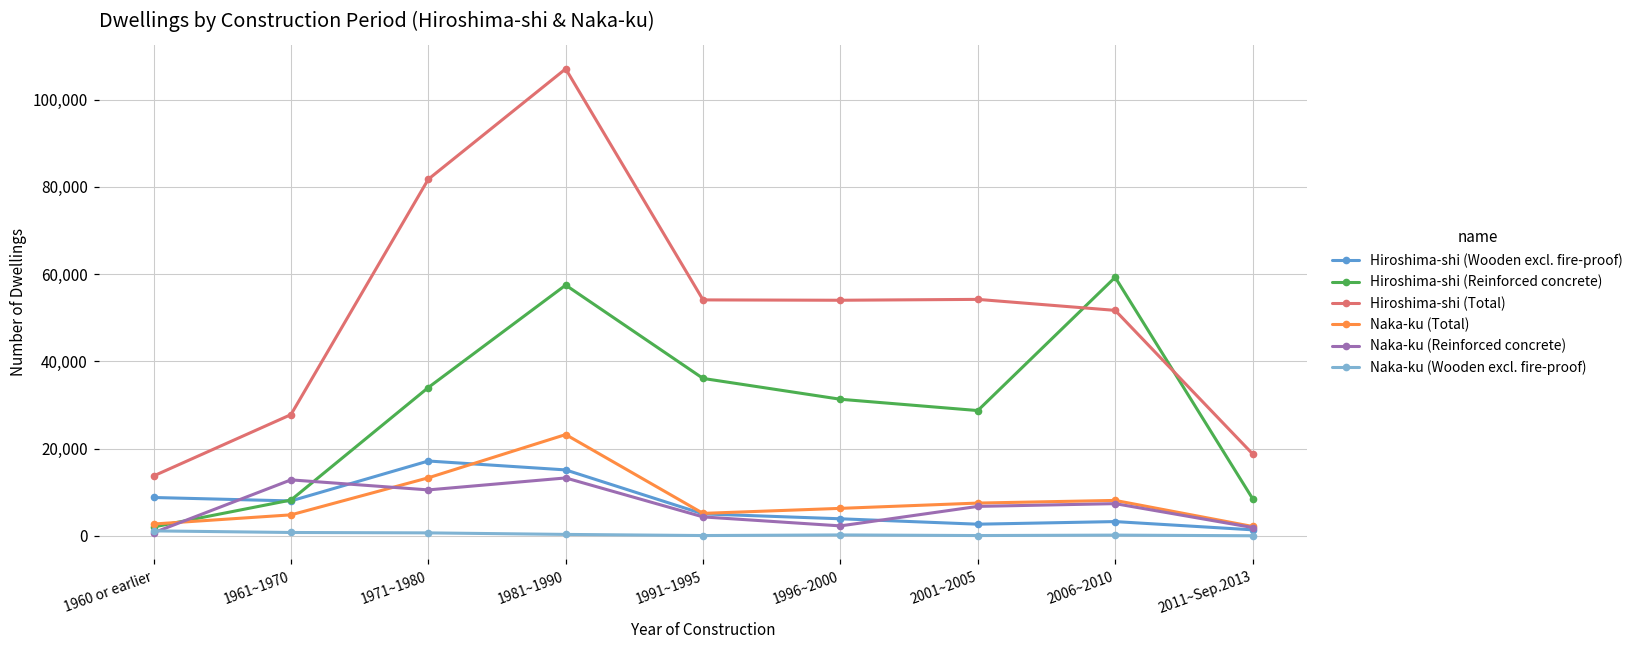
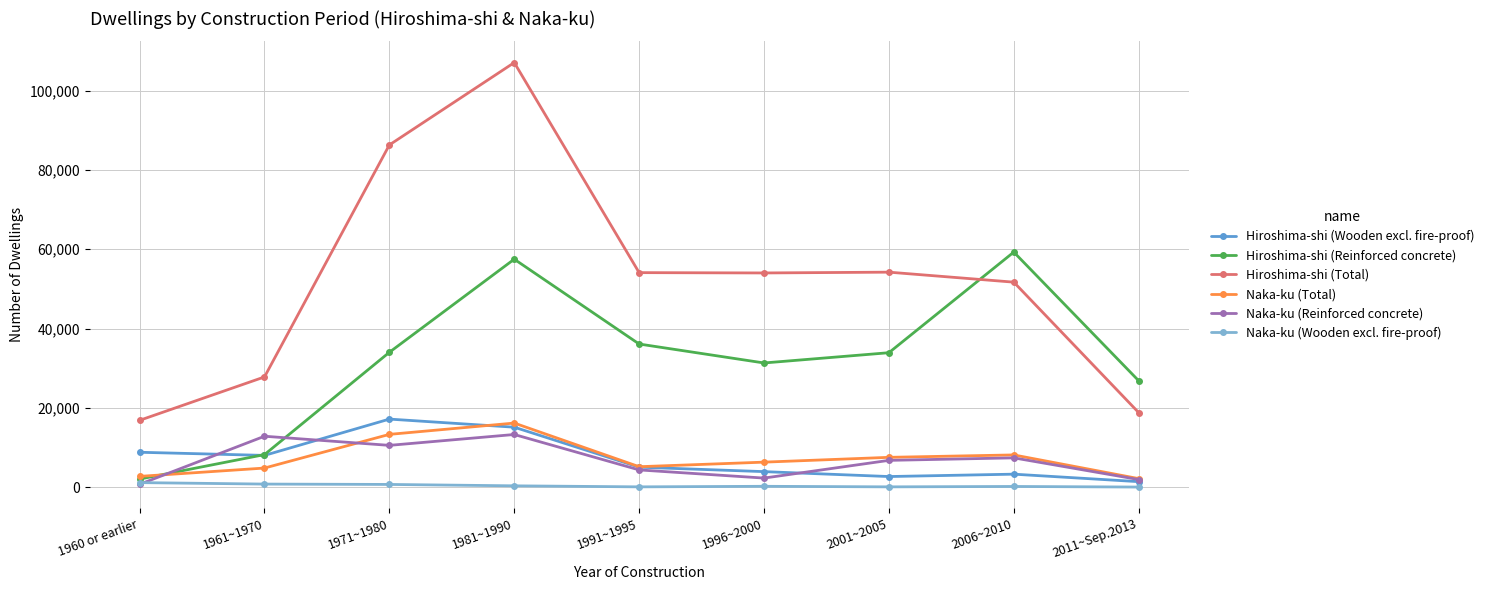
  {
    "Hiroshima-shi (Reinforced concrete)": {
      "1960 or earlier": "2,000",
      "1971~1980": "34,000",
      "1981~1990": "57,000",
      "1991~1995": "36,000",
      "1996~2000": "31,000",
-     "2001~2005": "29,000",
+     "2001~2005": "34,000",
      "2006~2010": "59,000",
-     "2011~Sep.2013": "9,000"
+     "2011~Sep.2013": "27,000"
    },
    "Hiroshima-shi (Total)": {
-     "1960 or earlier": "14,000",
+     "1960 or earlier": "17,000",
      "1961~1970": "28,000",
-     "1971~1980": "82,000",
+     "1971~1980": "86,000",
      "1981~1990": "107,000",
      "1991~1995": "54,000",
      "1996~2000": "54,000",
      "2001~2005": "54,000",
      "2006~2010": "52,000",
      "2011~Sep.2013": "19,000"
    },
    "Naka-ku (Total)": {
      "1960 or earlier": "3,000",
      "1961~1970": "5,000",
      "1971~1980": "13,000",
-     "1981~1990": "23,000",
+     "1981~1990": "16,000",
      "1996~2000": "6,000",
      "2001~2005": "8,000",
      "2006~2010": "8,000"
    },
    "Naka-ku (Reinforced concrete)": {
      "1961~1970": "13,000",
      "1971~1980": "11,000",
      "1981~1990": "13,000",
      "1991~1995": "4,000",
      "1996~2000": "2,000",
      "2001~2005": "7,000",
      "2006~2010": "7,000"
    }
  }
